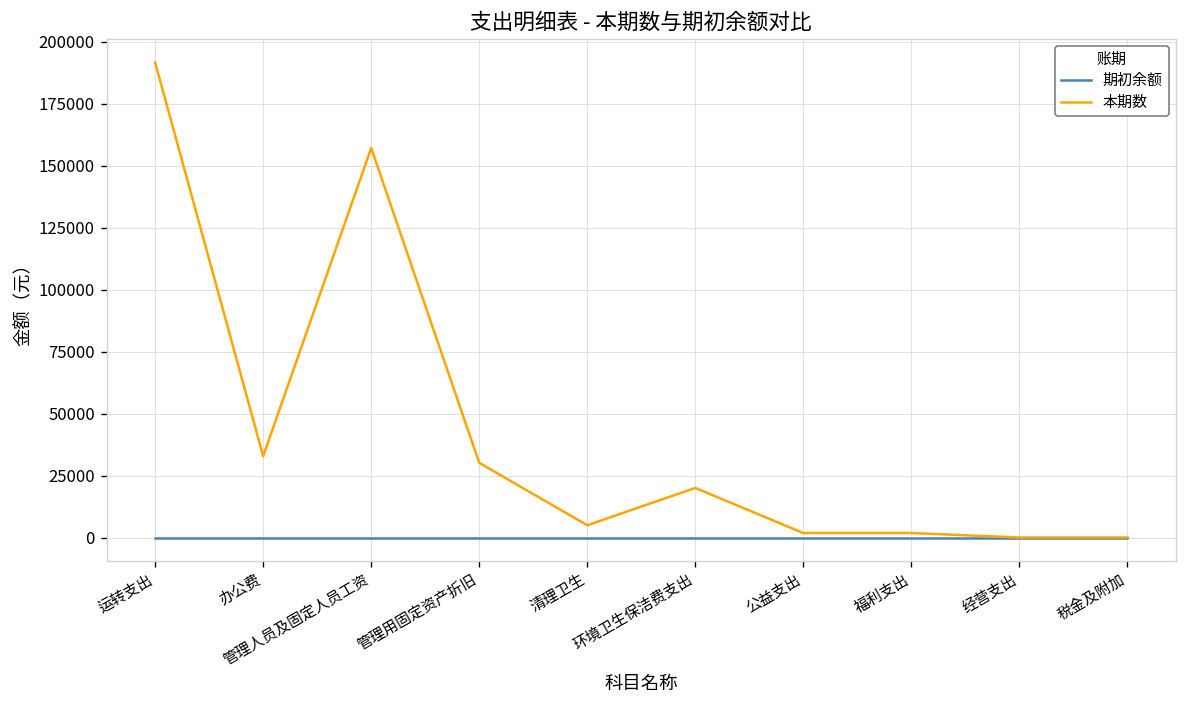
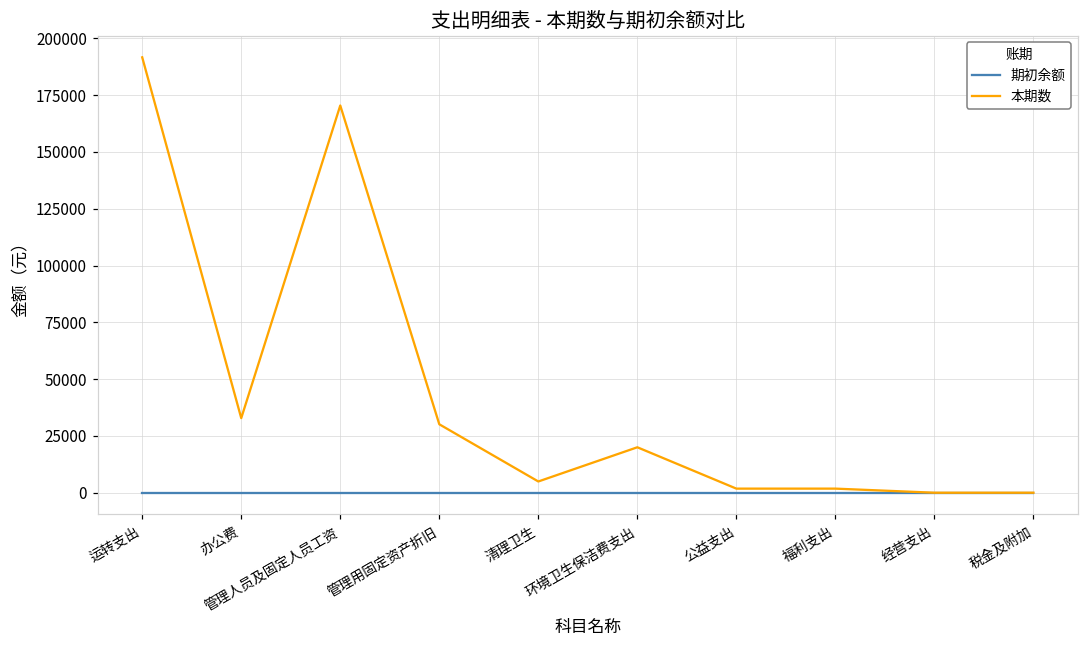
  {
    "期初余额": {
      "运转支出": 0,
      "办公费": 0,
      "管理人员及固定人员工资": 0,
      "管理用固定资产折旧": 0,
      "清理卫生": 0,
      "环境卫生保洁费支出": 0,
      "公益支出": 0,
      "福利支出": 0
    },
    "本期数": {
      "运转支出": 192000,
      "办公费": 33000,
-     "管理人员及固定人员工资": 157000,
+     "管理人员及固定人员工资": 170000,
      "管理用固定资产折旧": 30000,
      "清理卫生": 5000,
      "环境卫生保洁费支出": 20000,
      "公益支出": 2000,
      "福利支出": 2000
    }
  }
